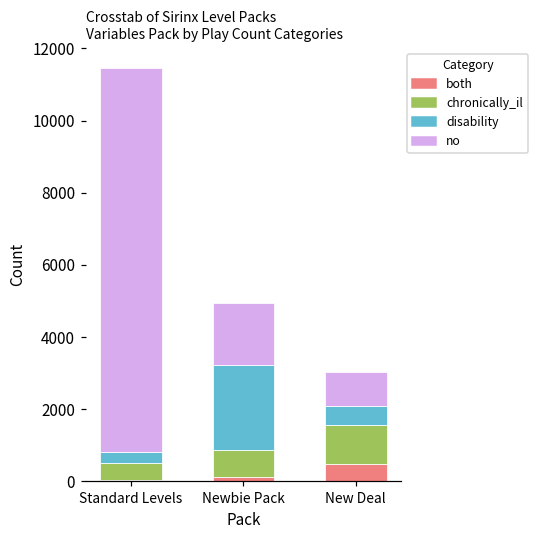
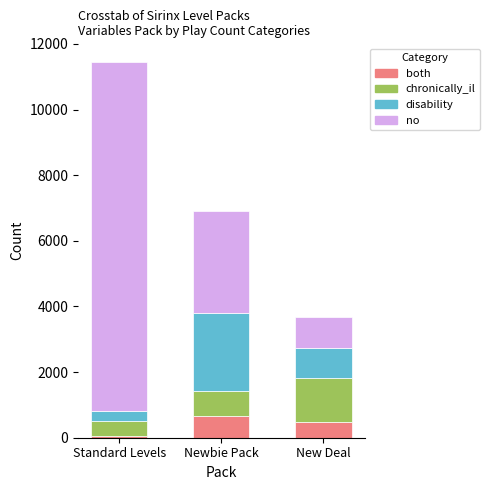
  {
    "both": {
-     "Newbie Pack": 100,
+     "Newbie Pack": 700,
      "New Deal": 500
    },
    "chronically_il": {
      "Standard Levels": 500,
      "Newbie Pack": 800,
-     "New Deal": 1100
+     "New Deal": 1300
    },
    "disability": {
      "Standard Levels": 300,
      "Newbie Pack": 2400,
-     "New Deal": 500
+     "New Deal": 900
    },
    "no": {
      "Standard Levels": 10600,
-     "Newbie Pack": 1700,
+     "Newbie Pack": 3100,
      "New Deal": 900
    }
  }
